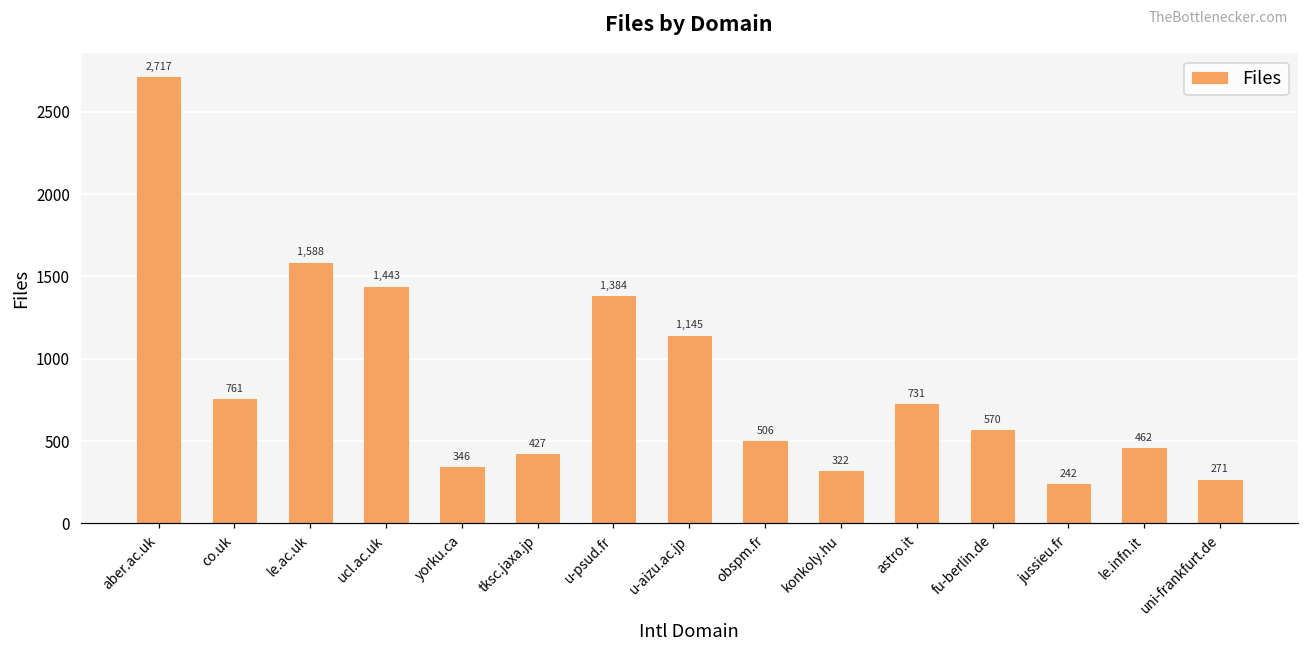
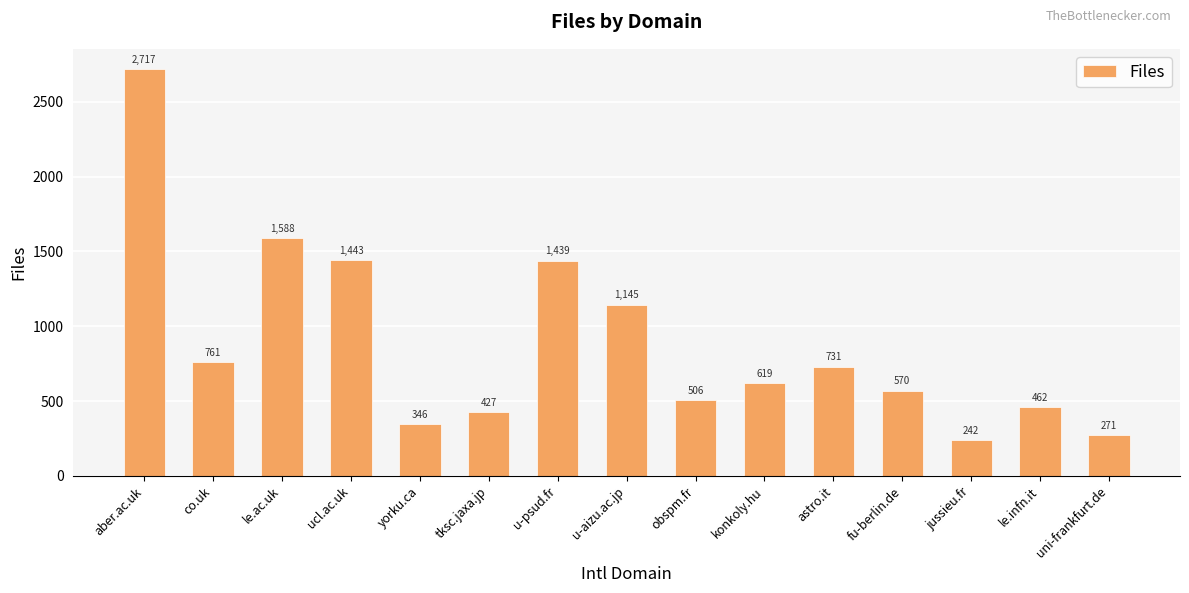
  {
    "aber.ac.uk": "2,717",
    "co.uk": "761",
    "le.ac.uk": "1,588",
    "ucl.ac.uk": "1,443",
    "yorku.ca": "346",
    "tksc.jaxa.jp": "427",
-   "u-psud.fr": "1,384",
+   "u-psud.fr": "1,439",
    "u-aizu.ac.jp": "1,145",
    "obspm.fr": "506",
-   "konkoly.hu": "322",
+   "konkoly.hu": "619",
    "astro.it": "731",
    "fu-berlin.de": "570",
    "jussieu.fr": "242",
    "le.infn.it": "462",
    "uni-frankfurt.de": "271"
  }
